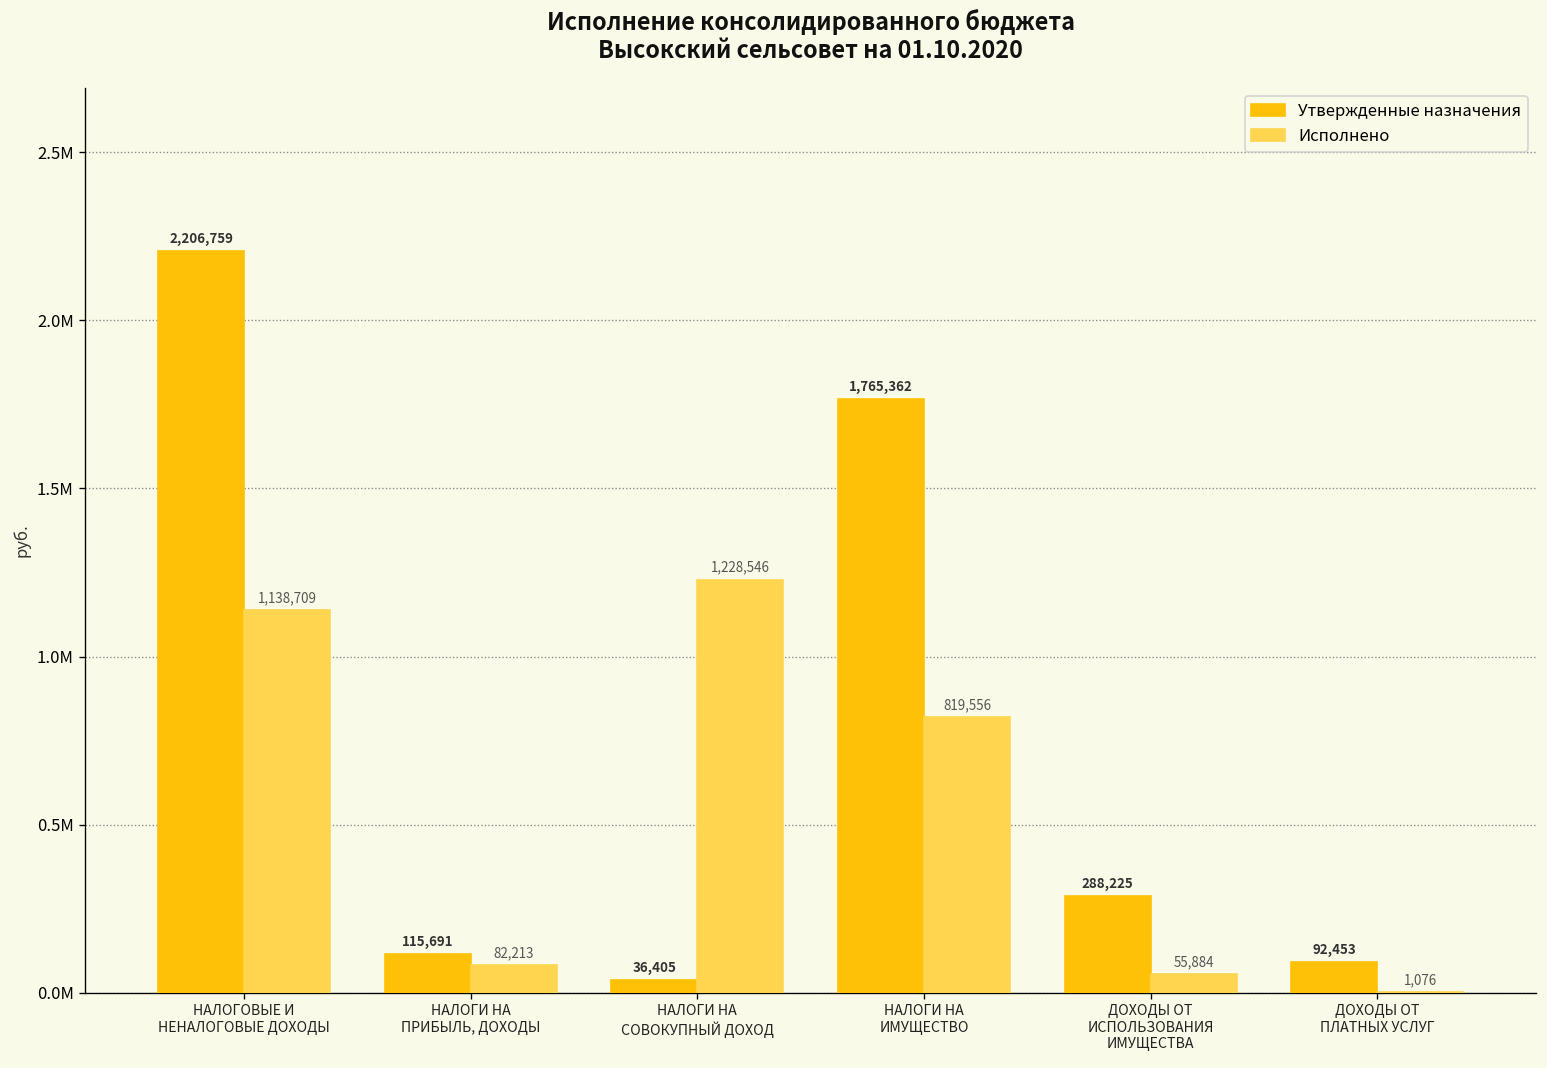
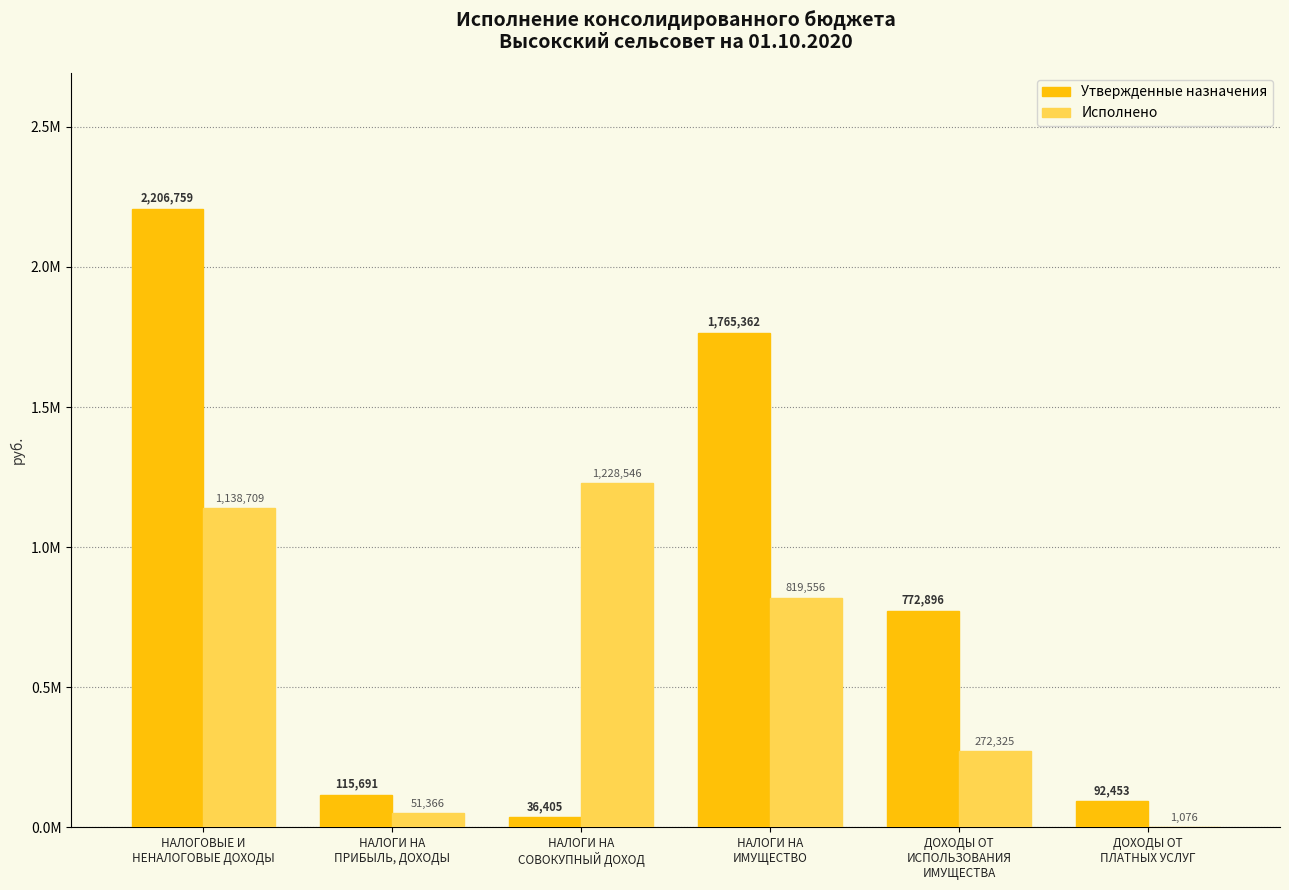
  {
    "Утвержденные назначения": {
      "НАЛОГОВЫЕ И НЕНАЛОГОВЫЕ ДОХОДЫ": "2,206,759",
      "НАЛОГИ НА ПРИБЫЛЬ, ДОХОДЫ": "115,691",
      "НАЛОГИ НА СОВОКУПНЫЙ ДОХОД": "36,405",
      "НАЛОГИ НА ИМУЩЕСТВО": "1,765,362",
-     "ДОХОДЫ ОТ ИСПОЛЬЗОВАНИЯ ИМУЩЕСТВА": "288,225",
+     "ДОХОДЫ ОТ ИСПОЛЬЗОВАНИЯ ИМУЩЕСТВА": "772,896",
      "ДОХОДЫ ОТ ПЛАТНЫХ УСЛУГ": "92,453"
    },
    "Исполнено": {
      "НАЛОГОВЫЕ И НЕНАЛОГОВЫЕ ДОХОДЫ": "1,138,709",
-     "НАЛОГИ НА ПРИБЫЛЬ, ДОХОДЫ": "82,213",
+     "НАЛОГИ НА ПРИБЫЛЬ, ДОХОДЫ": "51,366",
      "НАЛОГИ НА СОВОКУПНЫЙ ДОХОД": "1,228,546",
      "НАЛОГИ НА ИМУЩЕСТВО": "819,556",
-     "ДОХОДЫ ОТ ИСПОЛЬЗОВАНИЯ ИМУЩЕСТВА": "55,884",
+     "ДОХОДЫ ОТ ИСПОЛЬЗОВАНИЯ ИМУЩЕСТВА": "272,325",
      "ДОХОДЫ ОТ ПЛАТНЫХ УСЛУГ": "1,076"
    }
  }
